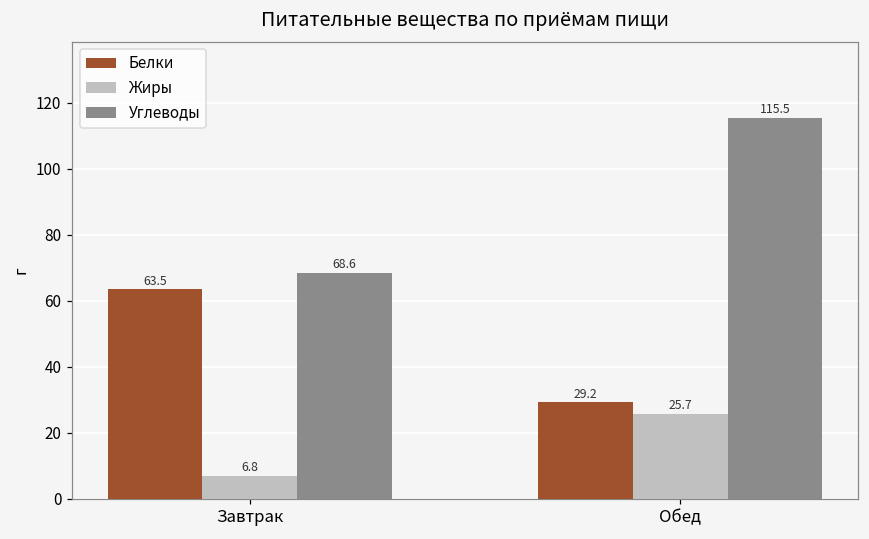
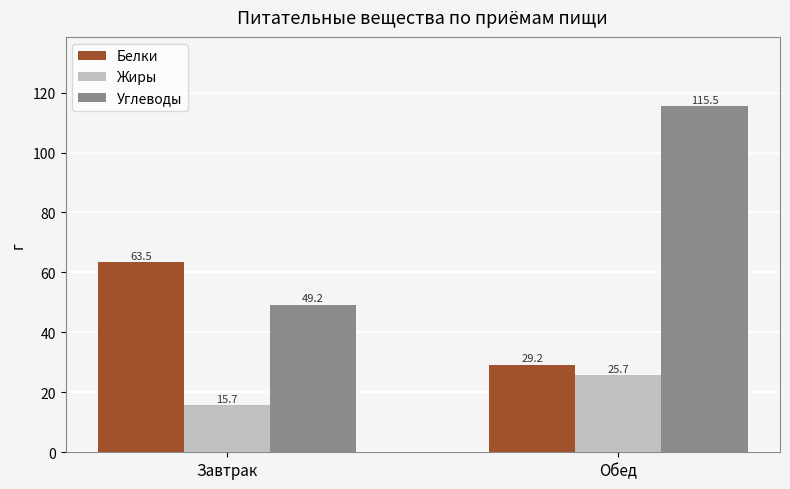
  {
    "Белки": {
      "Завтрак": 63.5,
      "Обед": 29.2
    },
    "Жиры": {
-     "Завтрак": 6.8,
+     "Завтрак": 15.7,
      "Обед": 25.7
    },
    "Углеводы": {
-     "Завтрак": 68.6,
+     "Завтрак": 49.2,
      "Обед": 115.5
    }
  }
